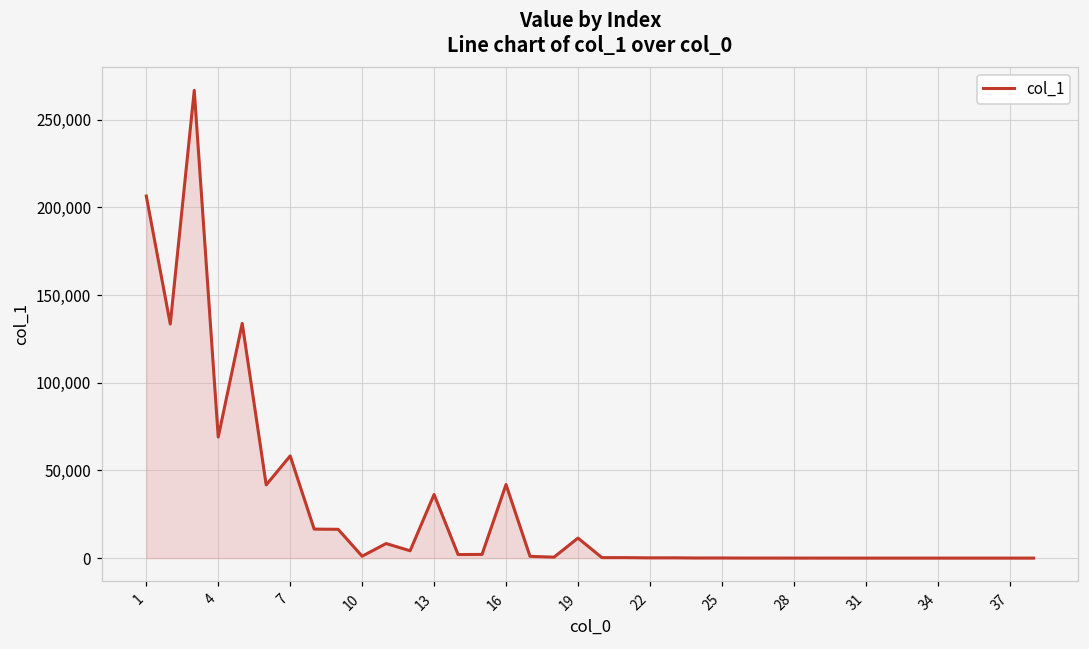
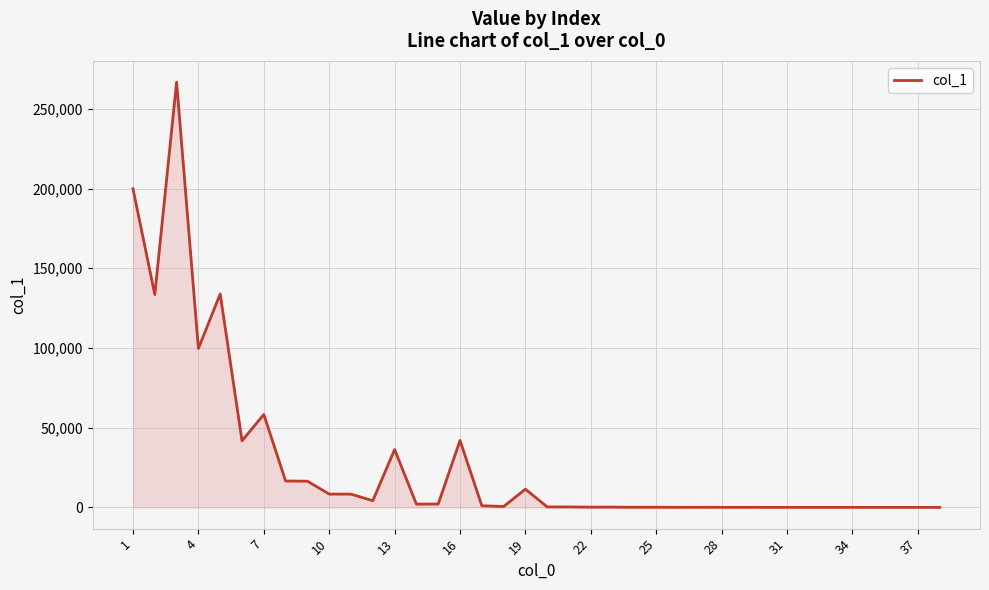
  {
-   "1": "206,000",
-   "4": "69,000",
+   "1": "200,000",
+   "4": "100,000",
    "7": "58,000",
-   "10": "1,000",
+   "10": "8,000",
    "13": "36,000",
    "16": "42,000",
    "19": "11,000",
    "22": "0",
    "25": "0",
    "28": "0",
    "31": "0",
    "34": "0",
    "37": "0"
  }
